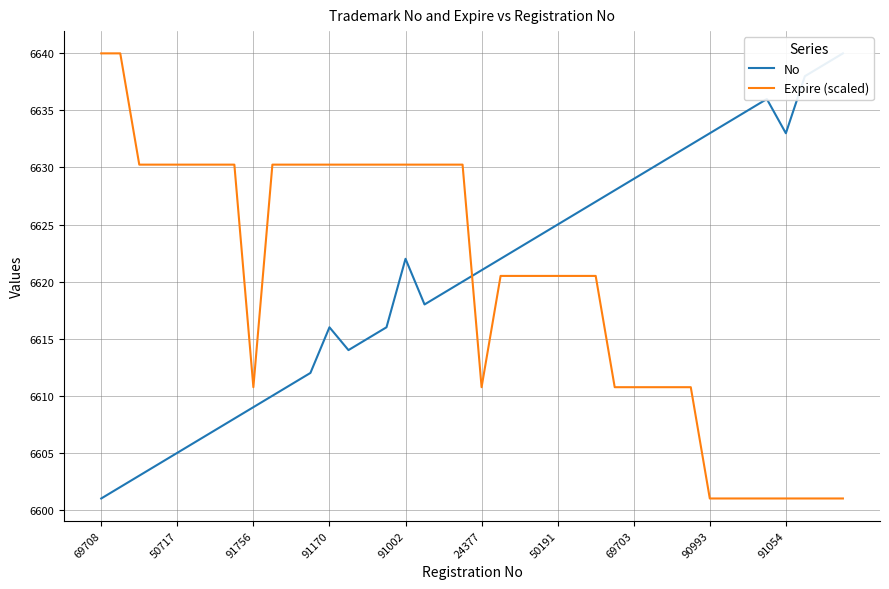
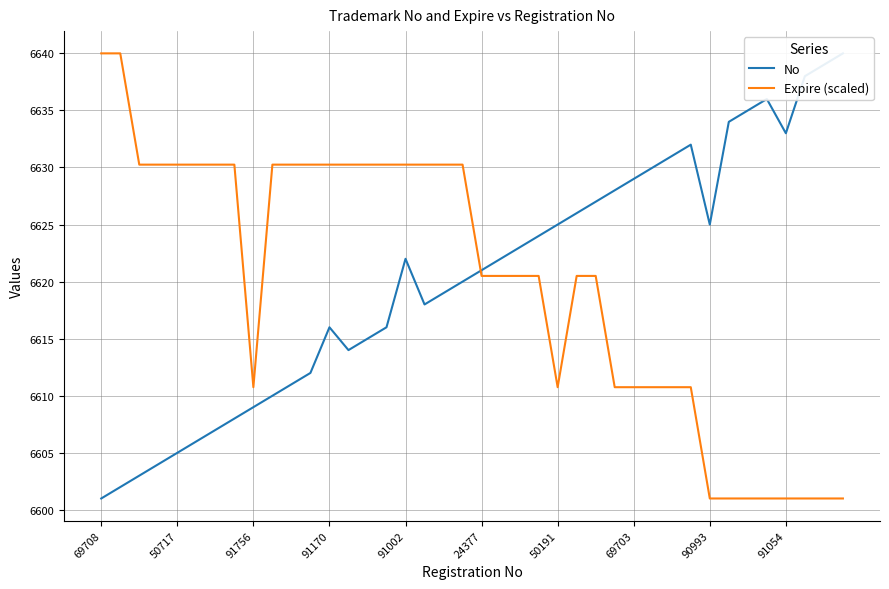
  {
    "No": {
      "69708": 6601,
      "50717": 6605,
      "91756": 6609,
      "91170": 6616,
      "91002": 6622,
      "24377": 6621,
      "50191": 6625,
      "69703": 6629,
-     "90993": 6633,
+     "90993": 6625,
      "91054": 6633
    },
    "Expire (scaled)": {
      "69708": 6640.0,
      "50717": 6630.3,
      "91756": 6610.8,
      "91170": 6630.3,
      "91002": 6630.3,
-     "24377": 6610.8,
-     "50191": 6620.5,
+     "24377": 6620.5,
+     "50191": 6610.8,
      "69703": 6610.8,
      "90993": 6601.0,
      "91054": 6601.0
    }
  }
